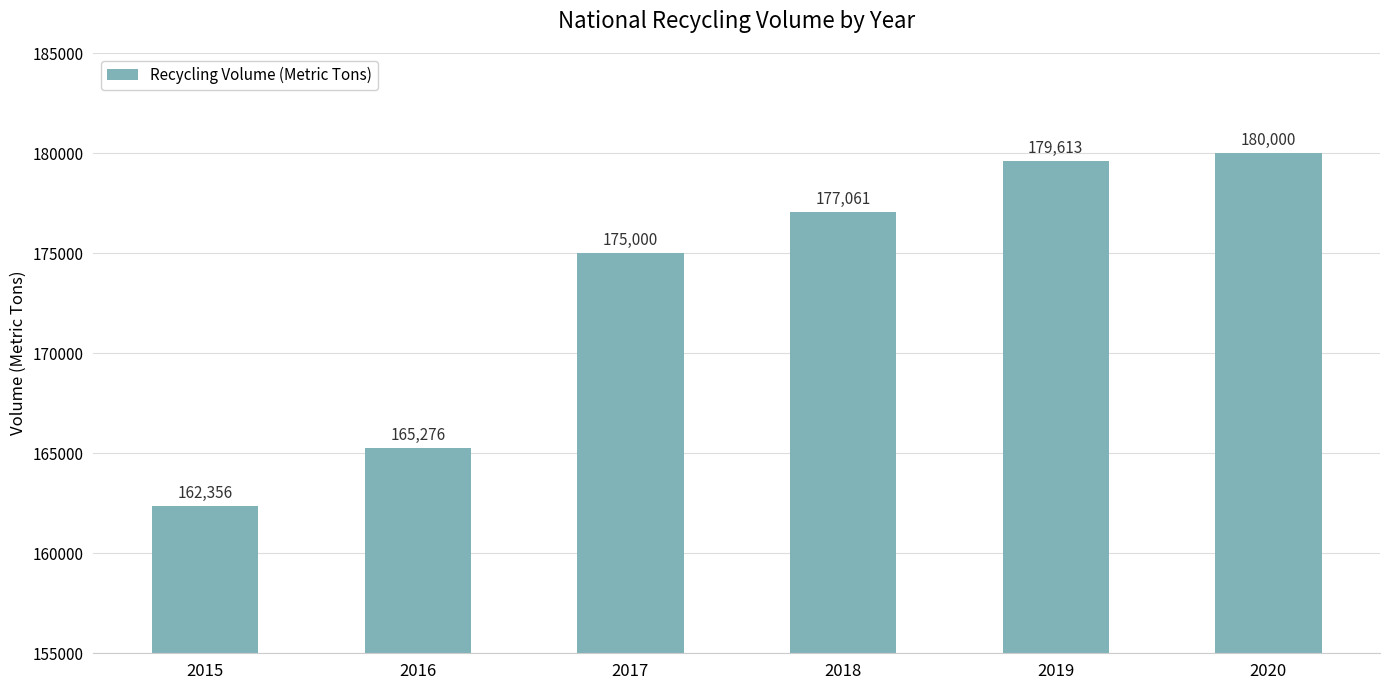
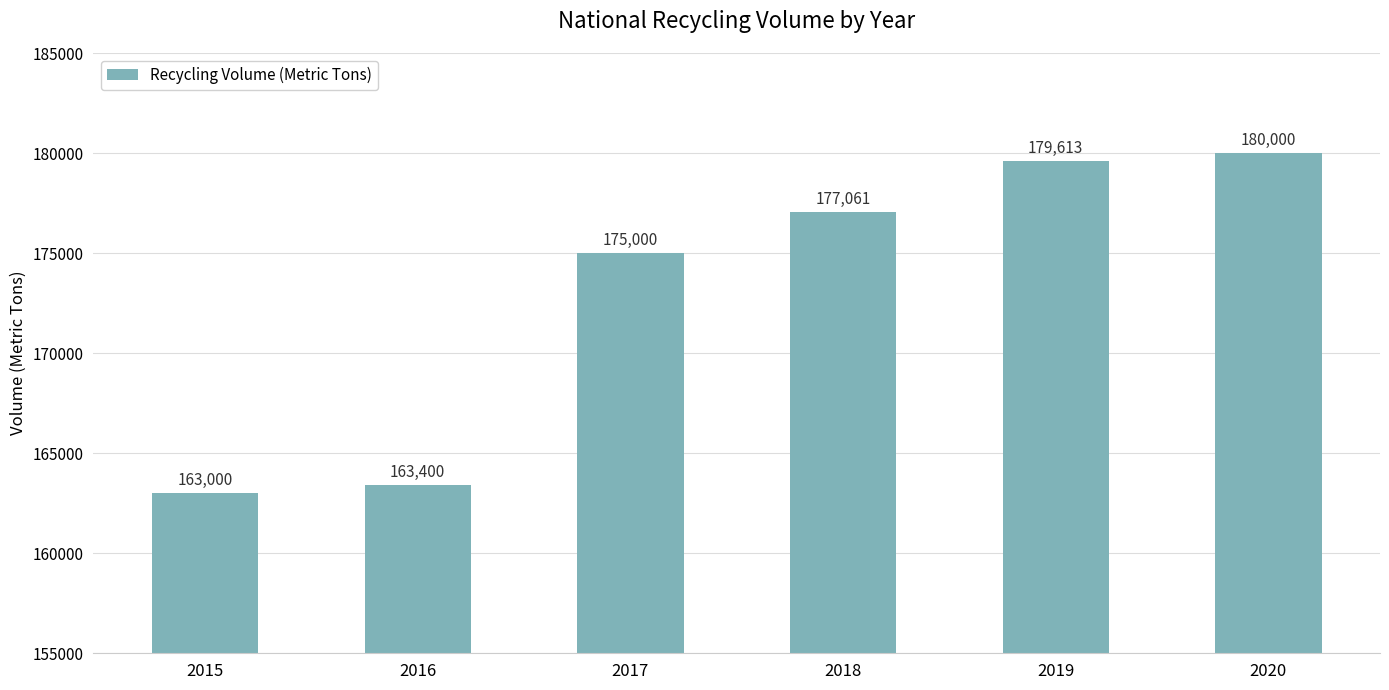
  {
-   "2015": "162,356",
-   "2016": "165,276",
+   "2015": "163,000",
+   "2016": "163,400",
    "2017": "175,000",
    "2018": "177,061",
    "2019": "179,613",
    "2020": "180,000"
  }
